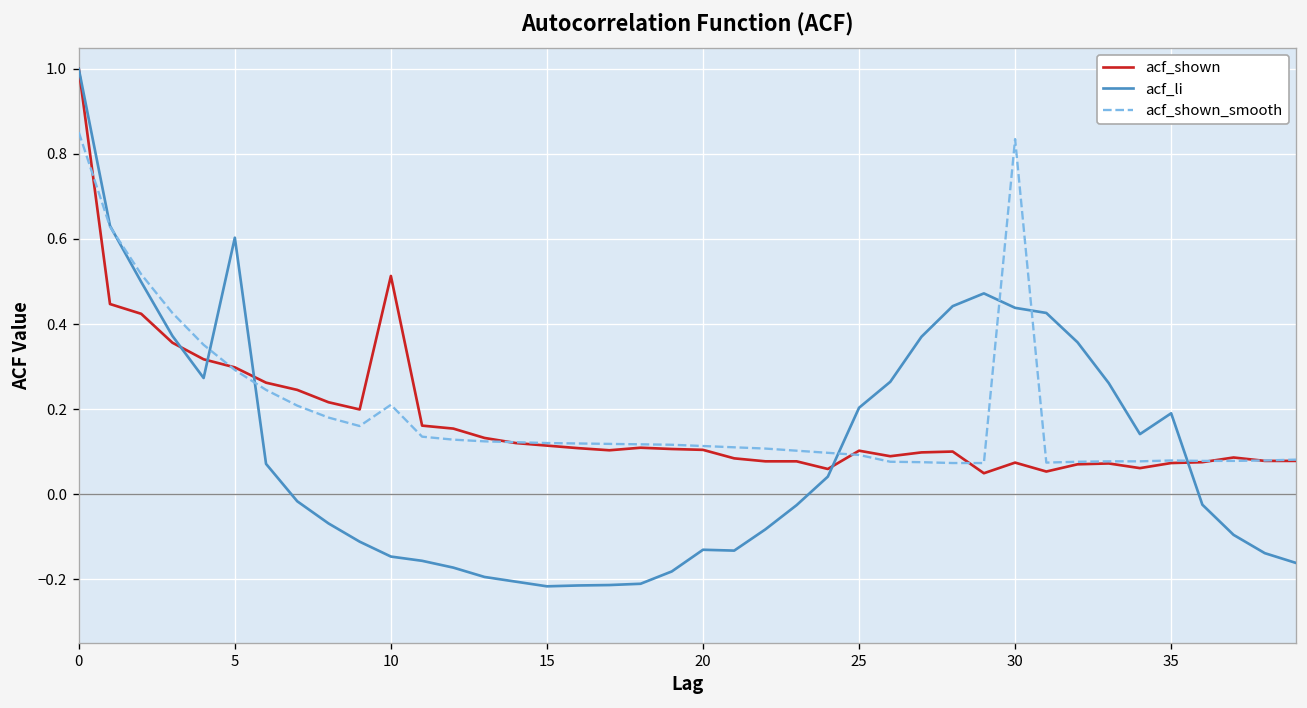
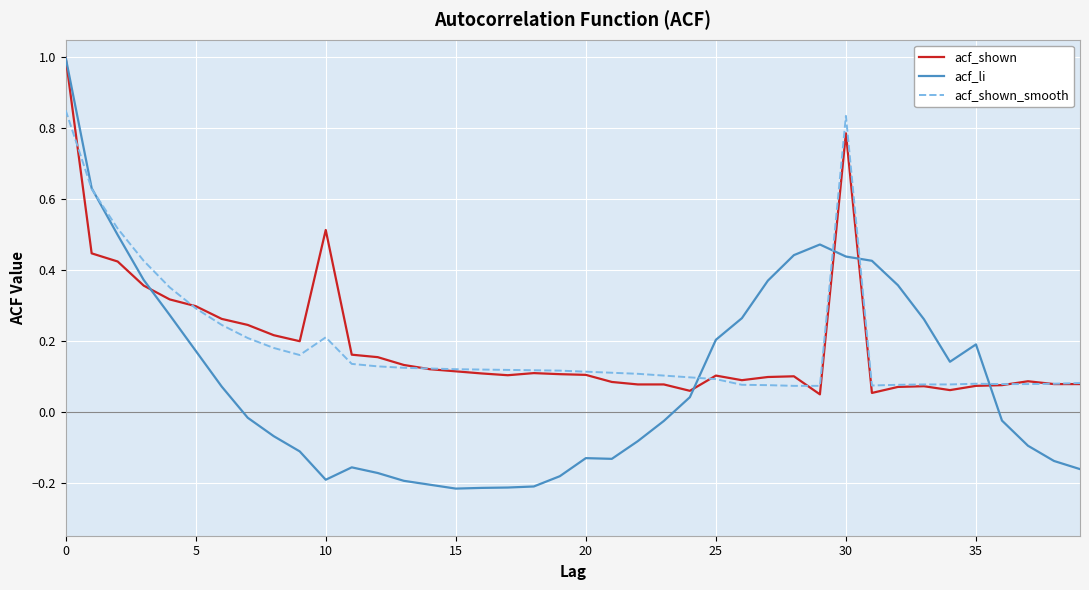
  {
    "acf_shown": {
      "10": 0.51,
      "20": 0.10,
      "25": 0.10,
-     "30": 0.07
+     "30": 0.79
    },
    "acf_li": {
-     "5": 0.60,
-     "10": -0.15,
+     "5": 0.17,
+     "10": -0.19,
      "15": -0.22,
      "20": -0.13,
      "25": 0.20,
      "30": 0.44,
      "35": 0.19
    },
    "acf_shown_smooth": {
      "0": 0.85,
      "10": 0.21,
      "20": 0.11,
      "25": 0.09,
      "30": 0.84
    }
  }
